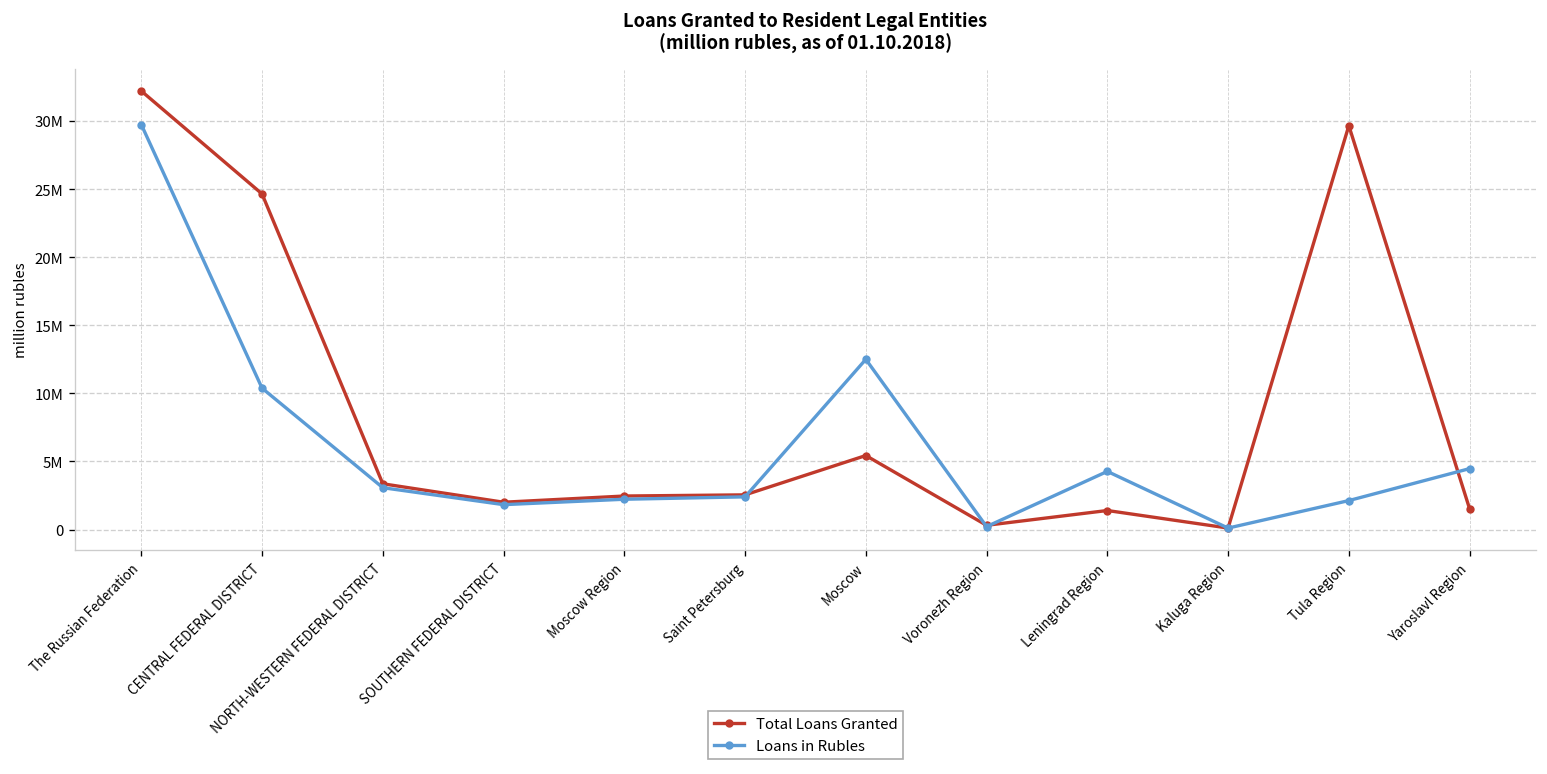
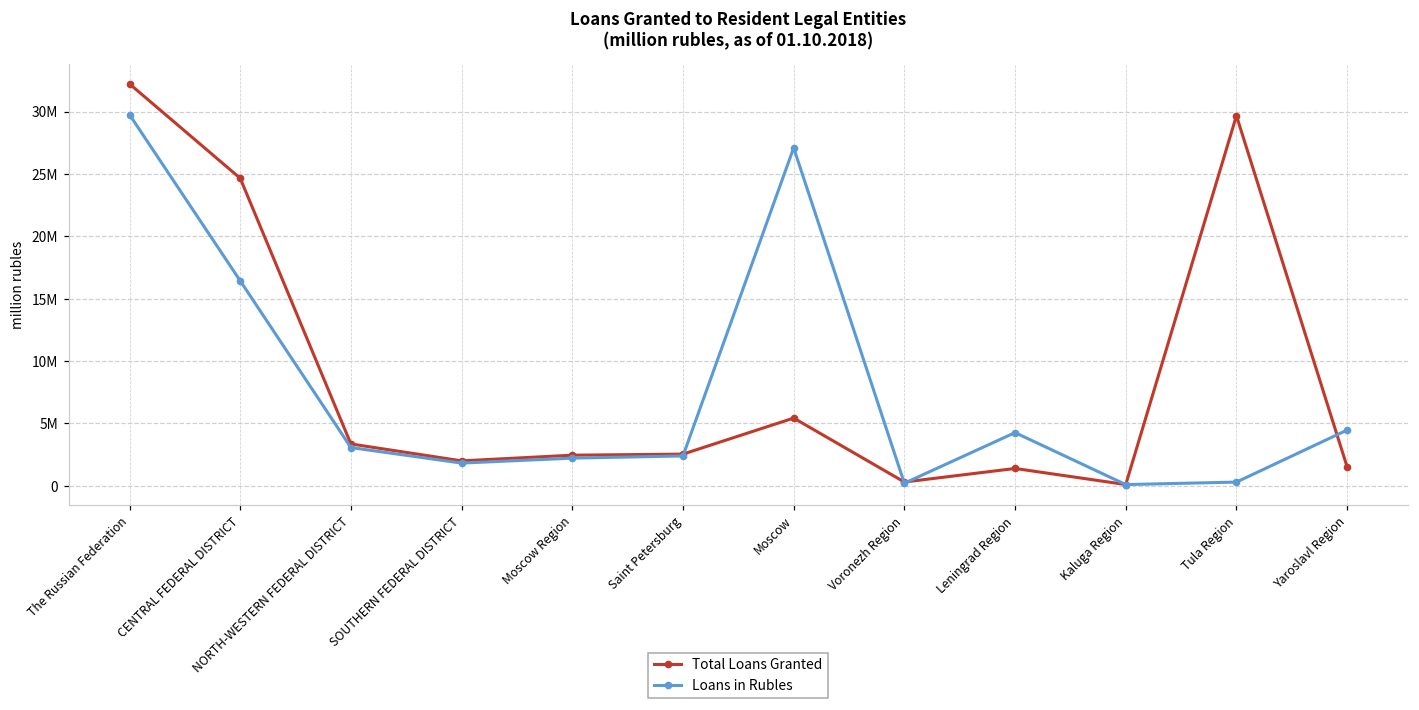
  {
    "Total Loans Granted": {
      "The Russian Federation": 32200000,
      "CENTRAL FEDERAL DISTRICT": 24700000,
      "NORTH-WESTERN FEDERAL DISTRICT": 3400000,
      "Moscow Region": 2500000,
      "Moscow": 5400000,
      "Leningrad Region": 1400000,
      "Tula Region": 29700000,
      "Yaroslavl Region": 1500000
    },
    "Loans in Rubles": {
      "The Russian Federation": 29700000,
-     "CENTRAL FEDERAL DISTRICT": 10400000,
+     "CENTRAL FEDERAL DISTRICT": 16400000,
      "NORTH-WESTERN FEDERAL DISTRICT": 3100000,
      "Moscow Region": 2200000,
-     "Moscow": 12500000,
+     "Moscow": 27100000,
      "Leningrad Region": 4300000,
-     "Tula Region": 2100000,
+     "Tula Region": 300000,
      "Yaroslavl Region": 4500000
    }
  }
